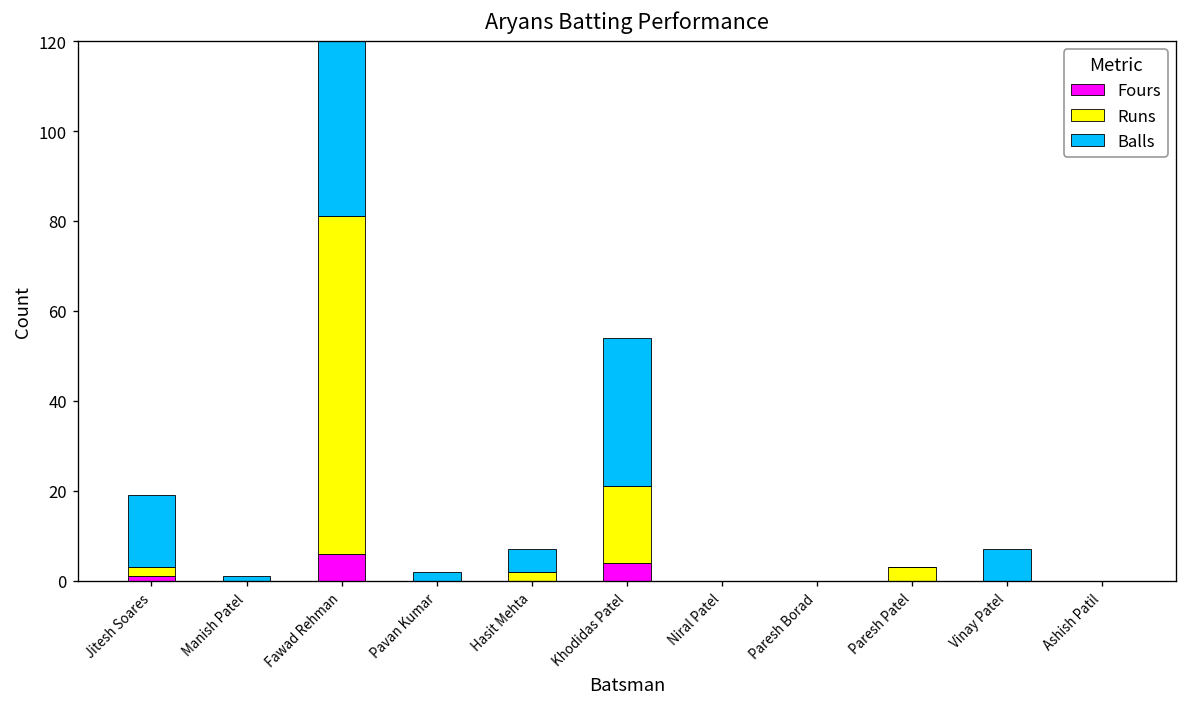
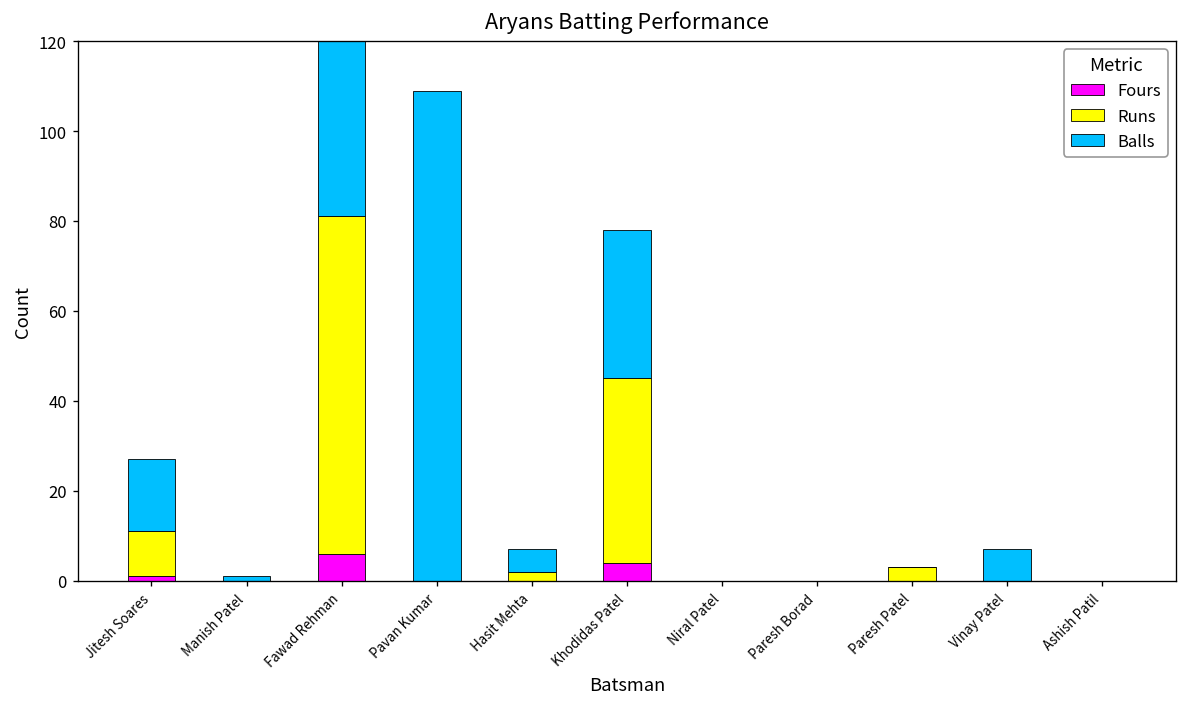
  {
    "Fours": {
      "Jitesh Soares": 1,
      "Manish Patel": 0,
      "Fawad Rehman": 6,
      "Pavan Kumar": 0,
      "Hasit Mehta": 0,
      "Khodidas Patel": 4,
      "Niral Patel": 0,
      "Paresh Borad": 0,
      "Paresh Patel": 0,
      "Vinay Patel": 0,
      "Ashish Patil": 0
    },
    "Runs": {
-     "Jitesh Soares": 2,
+     "Jitesh Soares": 10,
      "Manish Patel": 0,
      "Fawad Rehman": 75,
      "Pavan Kumar": 0,
      "Hasit Mehta": 2,
-     "Khodidas Patel": 17,
+     "Khodidas Patel": 41,
      "Niral Patel": 0,
      "Paresh Borad": 0,
      "Paresh Patel": 3,
      "Vinay Patel": 0,
      "Ashish Patil": 0
    },
    "Balls": {
      "Jitesh Soares": 16,
      "Manish Patel": 1,
-     "Pavan Kumar": 2,
+     "Pavan Kumar": 109,
      "Hasit Mehta": 5,
      "Khodidas Patel": 33,
      "Niral Patel": 0,
      "Paresh Borad": 0,
      "Paresh Patel": 0,
      "Vinay Patel": 7,
      "Ashish Patil": 0
    }
  }
